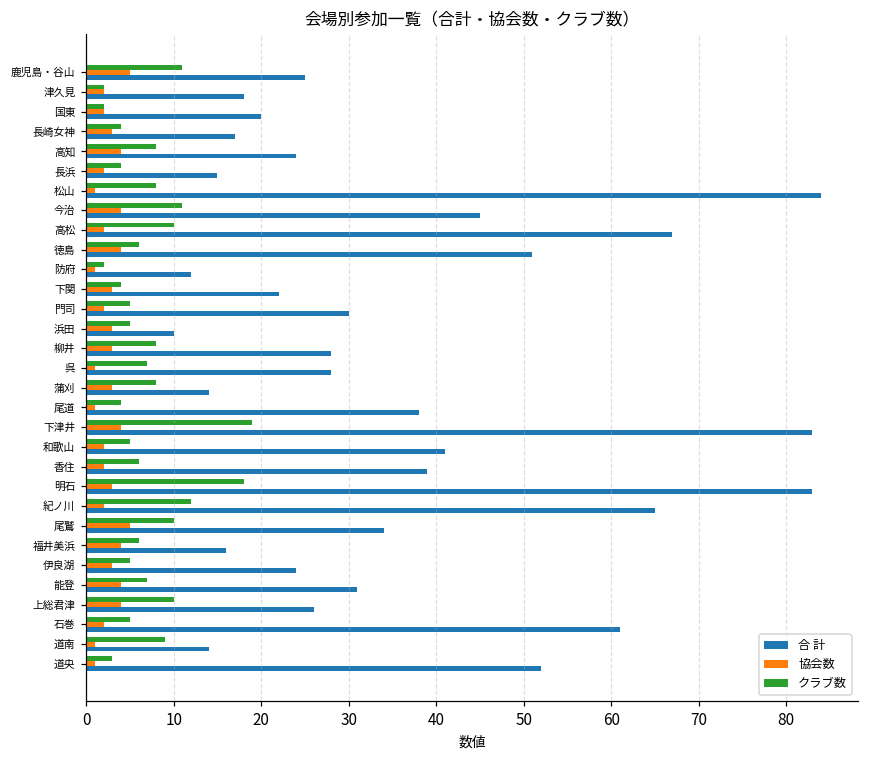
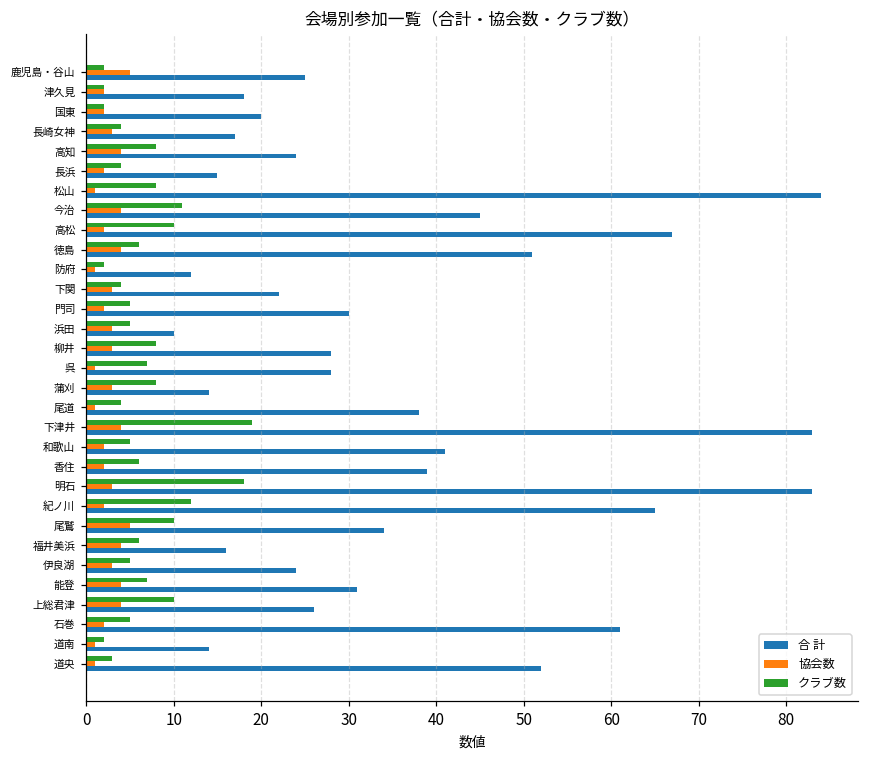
  {
    "合 計": {
      "鹿児島・谷山": 25,
      "津久見": 18,
      "国東": 20,
      "長崎女神": 17,
      "高知": 24,
      "長浜": 15,
      "松山": 84,
      "今治": 45,
      "高松": 67,
      "徳島": 51,
      "防府": 12,
      "下関": 22,
      "門司": 30,
      "浜田": 10,
      "柳井": 28,
      "呉": 28,
      "蒲刈": 14,
      "尾道": 38,
      "下津井": 83,
      "和歌山": 41,
      "香住": 39,
      "明石": 83,
      "紀ノ川": 65,
      "尾鷲": 34,
      "福井美浜": 16,
      "伊良湖": 24,
      "能登": 31,
      "上総君津": 26,
      "石巻": 61,
      "道南": 14,
      "道央": 52
    },
    "協会数": {
      "鹿児島・谷山": 5,
      "津久見": 2,
      "国東": 2,
      "長崎女神": 3,
      "高知": 4,
      "長浜": 2,
      "松山": 1,
      "今治": 4,
      "高松": 2,
      "徳島": 4,
      "防府": 1,
      "下関": 3,
      "門司": 2,
      "浜田": 3,
      "柳井": 3,
      "呉": 1,
      "蒲刈": 3,
      "尾道": 1,
      "下津井": 4,
      "和歌山": 2,
      "香住": 2,
      "明石": 3,
      "紀ノ川": 2,
      "尾鷲": 5,
      "福井美浜": 4,
      "伊良湖": 3,
      "能登": 4,
      "上総君津": 4,
      "石巻": 2,
      "道南": 1,
      "道央": 1
    },
    "クラブ数": {
-     "鹿児島・谷山": 11,
+     "鹿児島・谷山": 2,
      "津久見": 2,
      "国東": 2,
      "長崎女神": 4,
      "高知": 8,
      "長浜": 4,
      "松山": 8,
      "今治": 11,
      "高松": 10,
      "徳島": 6,
      "防府": 2,
      "下関": 4,
      "門司": 5,
      "浜田": 5,
      "柳井": 8,
      "呉": 7,
      "蒲刈": 8,
      "尾道": 4,
      "下津井": 19,
      "和歌山": 5,
      "香住": 6,
      "明石": 18,
      "紀ノ川": 12,
      "尾鷲": 10,
      "福井美浜": 6,
      "伊良湖": 5,
      "能登": 7,
      "上総君津": 10,
      "石巻": 5,
-     "道南": 9,
+     "道南": 2,
      "道央": 3
    }
  }
